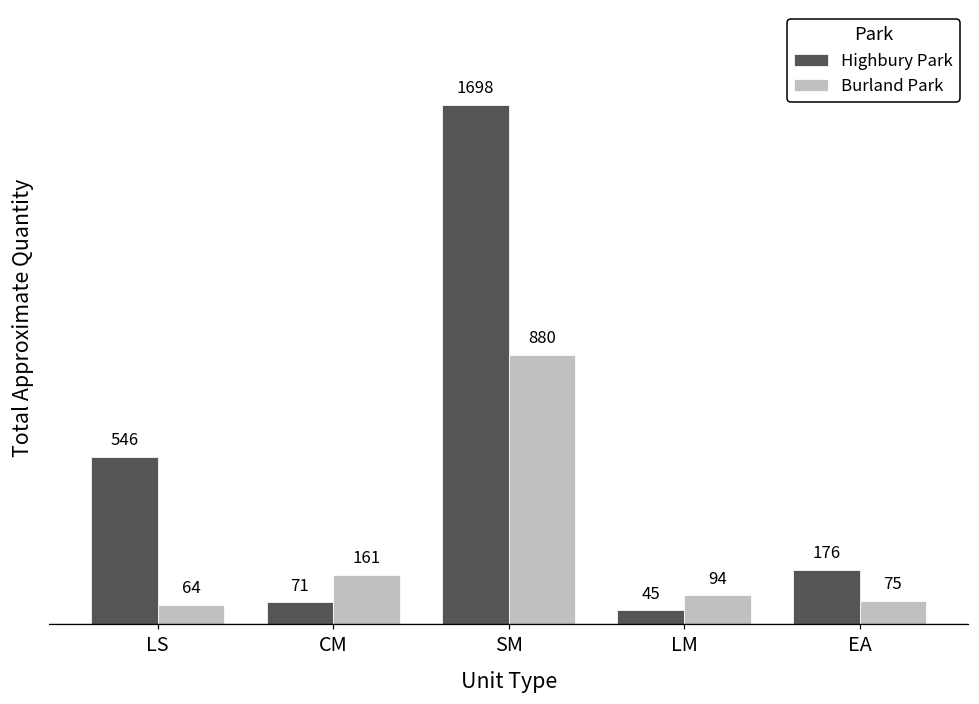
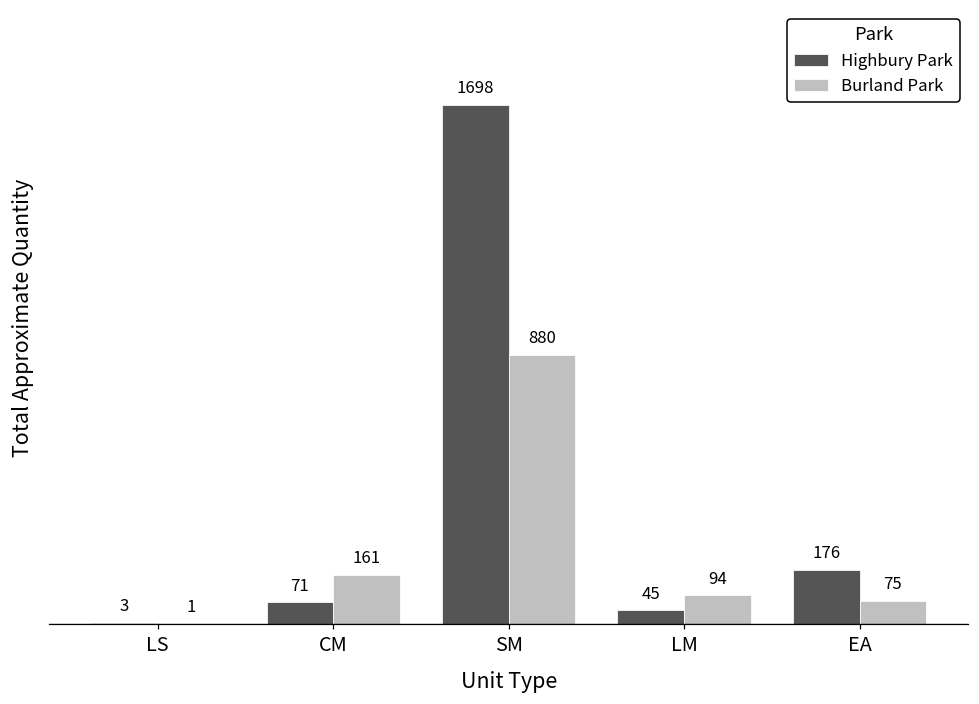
  {
    "Highbury Park": {
-     "LS": 546,
+     "LS": 3,
      "CM": 71,
      "SM": 1698,
      "LM": 45,
      "EA": 176
    },
    "Burland Park": {
-     "LS": 64,
+     "LS": 1,
      "CM": 161,
      "SM": 880,
      "LM": 94,
      "EA": 75
    }
  }
